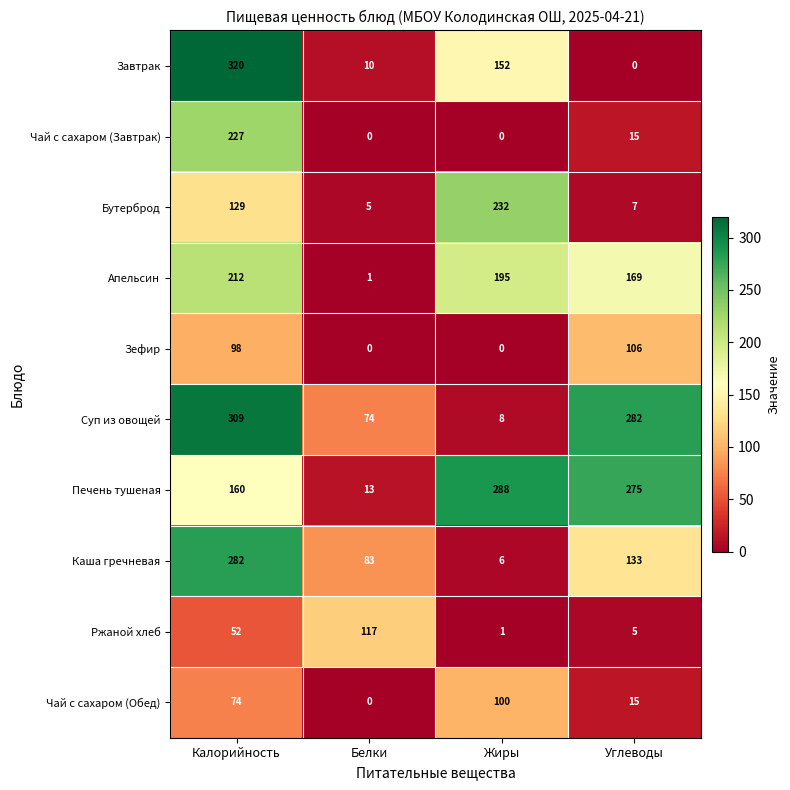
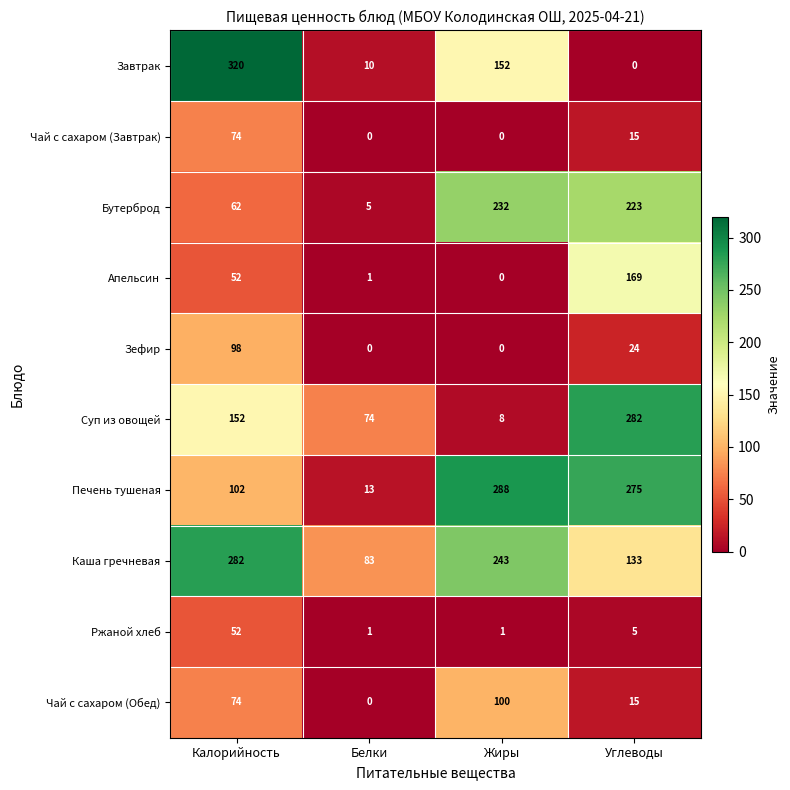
  {
    "Завтрак": {
      "Калорийность": 320,
      "Белки": 10,
      "Жиры": 152,
      "Углеводы": 0
    },
    "Чай с сахаром (Завтрак)": {
-     "Калорийность": 227,
+     "Калорийность": 74,
      "Белки": 0,
      "Жиры": 0,
      "Углеводы": 15
    },
    "Бутерброд": {
-     "Калорийность": 129,
+     "Калорийность": 62,
      "Белки": 5,
      "Жиры": 232,
-     "Углеводы": 7
+     "Углеводы": 223
    },
    "Апельсин": {
-     "Калорийность": 212,
+     "Калорийность": 52,
      "Белки": 1,
-     "Жиры": 195,
+     "Жиры": 0,
      "Углеводы": 169
    },
    "Зефир": {
      "Калорийность": 98,
      "Белки": 0,
      "Жиры": 0,
-     "Углеводы": 106
+     "Углеводы": 24
    },
    "Суп из овощей": {
-     "Калорийность": 309,
+     "Калорийность": 152,
      "Белки": 74,
      "Жиры": 8,
      "Углеводы": 282
    },
    "Печень тушеная": {
-     "Калорийность": 160,
+     "Калорийность": 102,
      "Белки": 13,
      "Жиры": 288,
      "Углеводы": 275
    },
    "Каша гречневая": {
      "Калорийность": 282,
      "Белки": 83,
-     "Жиры": 6,
+     "Жиры": 243,
      "Углеводы": 133
    },
    "Ржаной хлеб": {
      "Калорийность": 52,
-     "Белки": 117,
+     "Белки": 1,
      "Жиры": 1,
      "Углеводы": 5
    },
    "Чай с сахаром (Обед)": {
      "Калорийность": 74,
      "Белки": 0,
      "Жиры": 100,
      "Углеводы": 15
    }
  }
